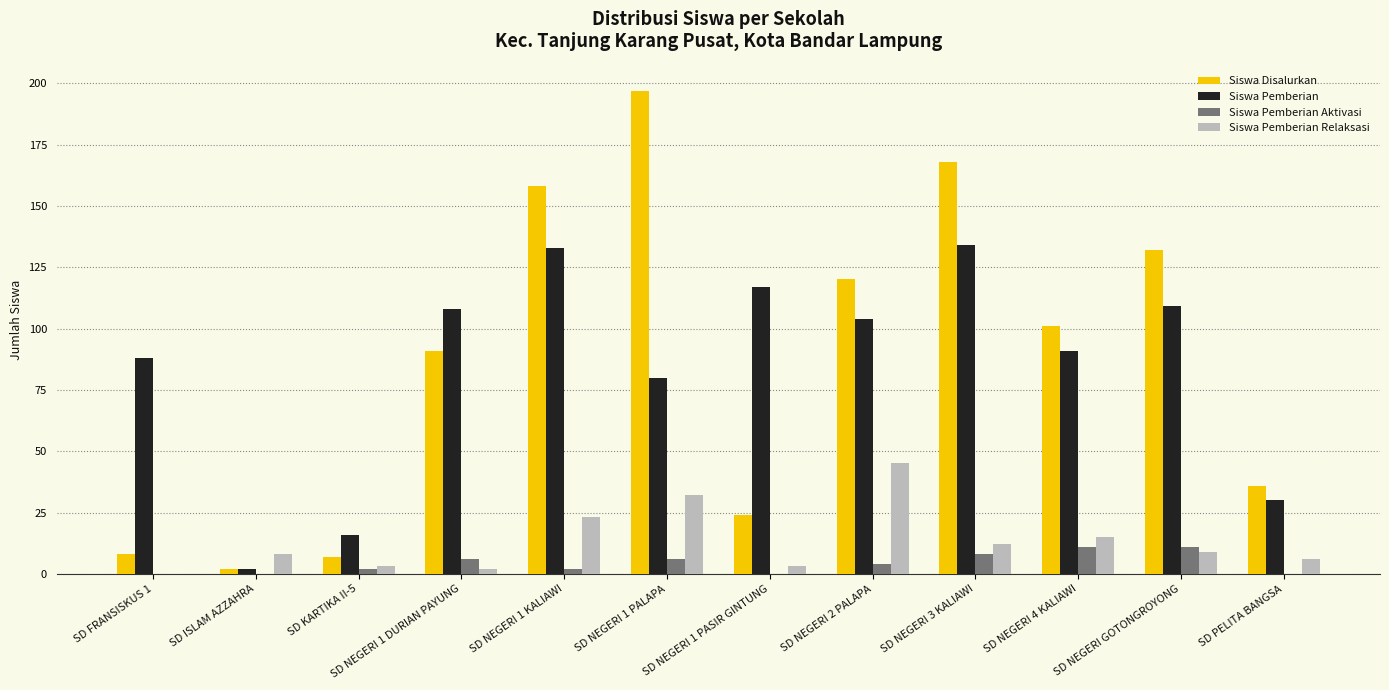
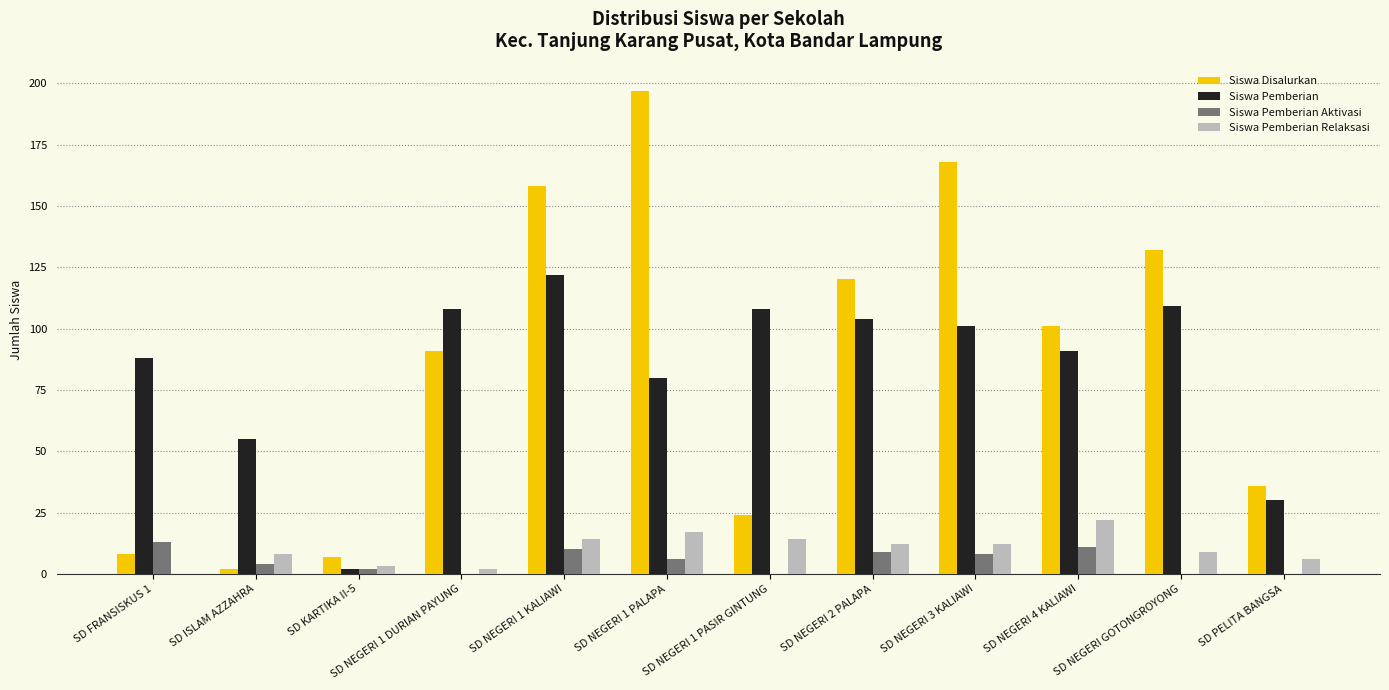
  {
    "Siswa Disalurkan": {
      "SD FRANSISKUS 1": 8,
      "SD ISLAM AZZAHRA": 2,
      "SD KARTIKA II-5": 7,
      "SD NEGERI 1 DURIAN PAYUNG": 91,
      "SD NEGERI 1 KALIAWI": 158,
      "SD NEGERI 1 PALAPA": 197,
      "SD NEGERI 1 PASIR GINTUNG": 24,
      "SD NEGERI 2 PALAPA": 120,
      "SD NEGERI 3 KALIAWI": 168,
      "SD NEGERI 4 KALIAWI": 101,
      "SD NEGERI GOTONGROYONG": 132,
      "SD PELITA BANGSA": 36
    },
    "Siswa Pemberian": {
      "SD FRANSISKUS 1": 88,
-     "SD ISLAM AZZAHRA": 2,
-     "SD KARTIKA II-5": 16,
+     "SD ISLAM AZZAHRA": 55,
+     "SD KARTIKA II-5": 2,
      "SD NEGERI 1 DURIAN PAYUNG": 108,
-     "SD NEGERI 1 KALIAWI": 133,
+     "SD NEGERI 1 KALIAWI": 122,
      "SD NEGERI 1 PALAPA": 80,
-     "SD NEGERI 1 PASIR GINTUNG": 117,
+     "SD NEGERI 1 PASIR GINTUNG": 108,
      "SD NEGERI 2 PALAPA": 104,
-     "SD NEGERI 3 KALIAWI": 134,
+     "SD NEGERI 3 KALIAWI": 101,
      "SD NEGERI 4 KALIAWI": 91,
      "SD NEGERI GOTONGROYONG": 109,
      "SD PELITA BANGSA": 30
    },
    "Siswa Pemberian Aktivasi": {
-     "SD FRANSISKUS 1": 0,
-     "SD ISLAM AZZAHRA": 0,
+     "SD FRANSISKUS 1": 13,
+     "SD ISLAM AZZAHRA": 4,
      "SD KARTIKA II-5": 2,
-     "SD NEGERI 1 DURIAN PAYUNG": 6,
-     "SD NEGERI 1 KALIAWI": 2,
+     "SD NEGERI 1 DURIAN PAYUNG": 0,
+     "SD NEGERI 1 KALIAWI": 10,
      "SD NEGERI 1 PALAPA": 6,
      "SD NEGERI 1 PASIR GINTUNG": 0,
-     "SD NEGERI 2 PALAPA": 4,
+     "SD NEGERI 2 PALAPA": 9,
      "SD NEGERI 3 KALIAWI": 8,
      "SD NEGERI 4 KALIAWI": 11,
-     "SD NEGERI GOTONGROYONG": 11,
+     "SD NEGERI GOTONGROYONG": 0,
      "SD PELITA BANGSA": 0
    },
    "Siswa Pemberian Relaksasi": {
      "SD FRANSISKUS 1": 0,
      "SD ISLAM AZZAHRA": 8,
      "SD KARTIKA II-5": 3,
      "SD NEGERI 1 DURIAN PAYUNG": 2,
-     "SD NEGERI 1 KALIAWI": 23,
-     "SD NEGERI 1 PALAPA": 32,
-     "SD NEGERI 1 PASIR GINTUNG": 3,
-     "SD NEGERI 2 PALAPA": 45,
+     "SD NEGERI 1 KALIAWI": 14,
+     "SD NEGERI 1 PALAPA": 17,
+     "SD NEGERI 1 PASIR GINTUNG": 14,
+     "SD NEGERI 2 PALAPA": 12,
      "SD NEGERI 3 KALIAWI": 12,
-     "SD NEGERI 4 KALIAWI": 15,
+     "SD NEGERI 4 KALIAWI": 22,
      "SD NEGERI GOTONGROYONG": 9,
      "SD PELITA BANGSA": 6
    }
  }
